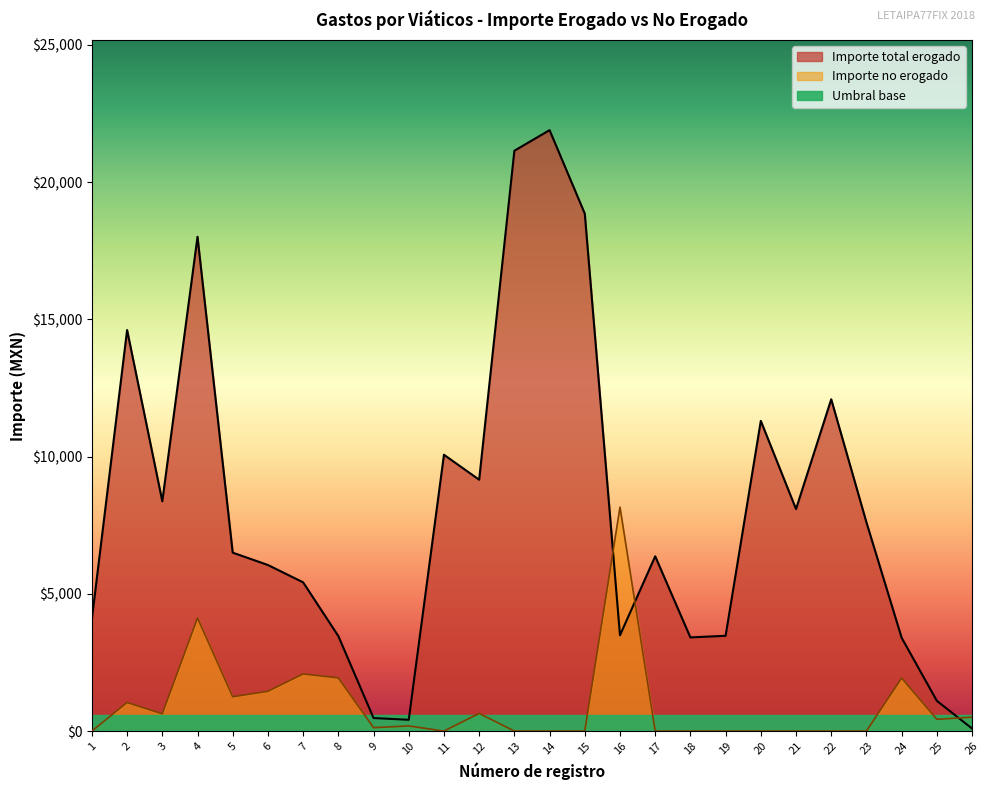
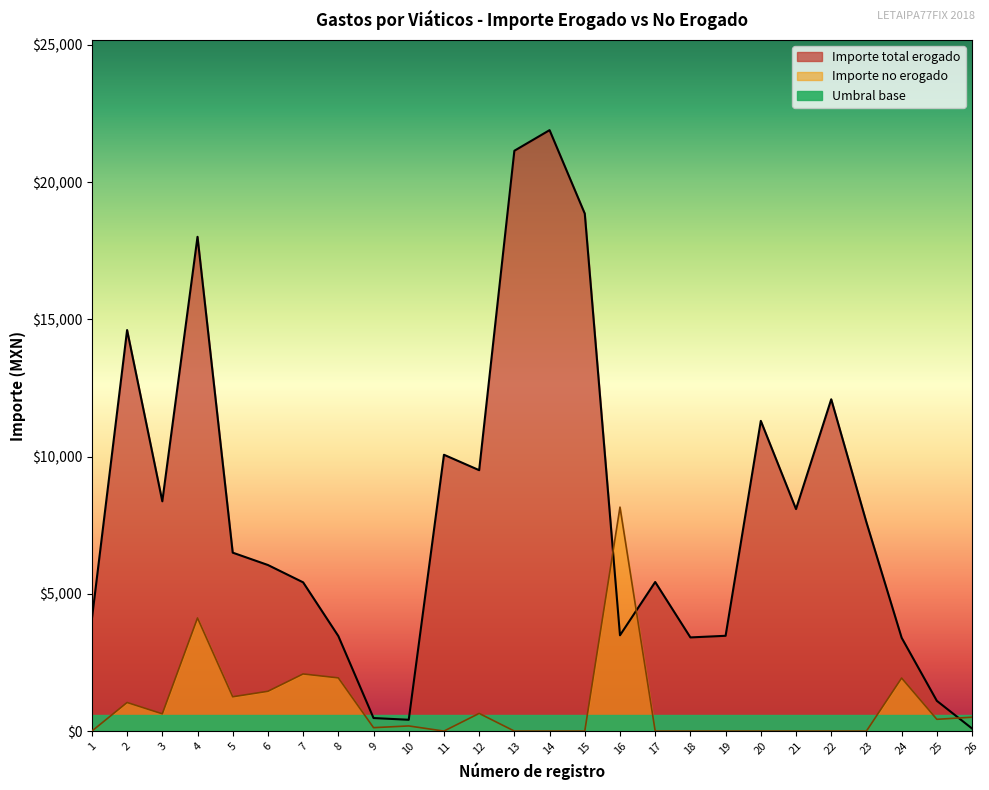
  {
    "Importe total erogado": {
      "1": "$4,100",
      "2": "$14,600",
      "3": "$8,400",
      "4": "$18,000",
      "5": "$6,500",
      "6": "$6,100",
      "7": "$5,400",
      "8": "$3,500",
      "9": "$500",
      "10": "$400",
      "11": "$10,100",
-     "12": "$9,200",
+     "12": "$9,500",
      "13": "$21,100",
      "14": "$21,900",
      "15": "$18,900",
      "16": "$3,500",
-     "17": "$6,400",
+     "17": "$5,400",
      "18": "$3,400",
      "19": "$3,500",
      "20": "$11,300",
      "21": "$8,100",
      "22": "$12,100",
      "23": "$7,600",
      "24": "$3,400",
      "25": "$1,100",
      "26": "$100"
    },
    "Importe no erogado": {
      "1": "$0",
      "2": "$1,000",
      "4": "$4,100",
      "5": "$1,300",
      "6": "$1,400",
      "7": "$2,100",
      "8": "$1,900",
      "9": "$100",
      "10": "$200",
      "11": "$0",
      "13": "$0",
      "14": "$0",
      "15": "$0",
      "16": "$8,200",
      "17": "$0",
      "18": "$0",
      "19": "$0",
      "20": "$0",
      "21": "$0",
      "22": "$0",
      "23": "$0",
      "24": "$1,900",
      "25": "$400",
      "26": "$500"
    },
    "Umbral base": {
      "1": "$600",
      "2": "$600",
      "4": "$600",
      "5": "$600",
      "6": "$600",
      "7": "$600",
      "8": "$600",
      "9": "$600",
      "10": "$600",
      "11": "$600",
      "13": "$600",
      "14": "$600",
      "15": "$600",
      "16": "$600",
      "17": "$600",
      "18": "$600",
      "19": "$600",
      "20": "$600",
      "21": "$600",
      "22": "$600",
      "23": "$600",
      "24": "$600",
      "25": "$600",
      "26": "$600"
    }
  }
